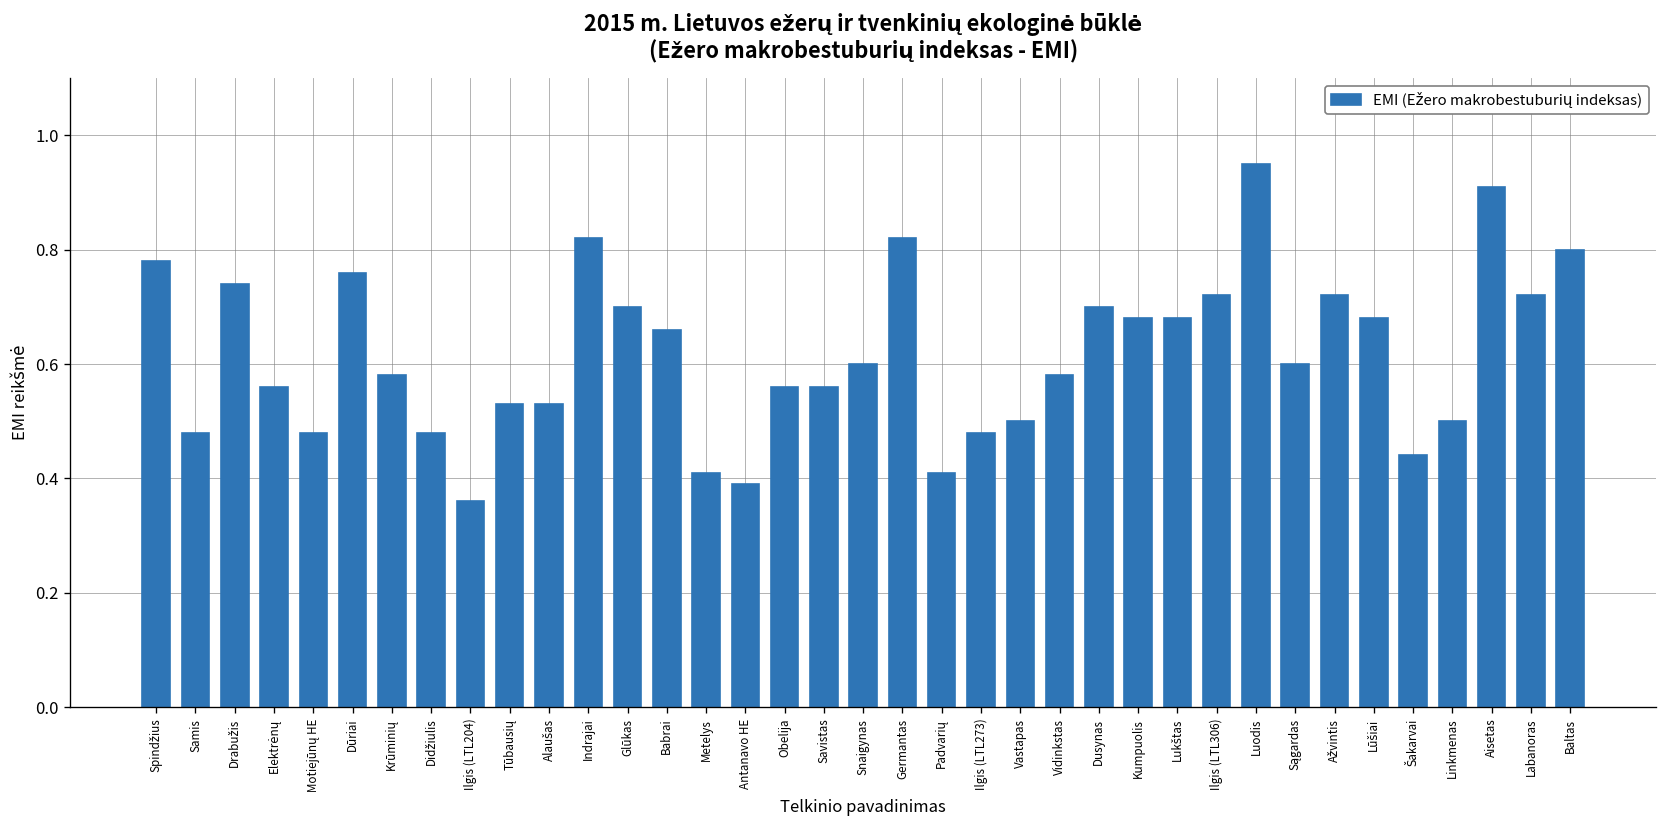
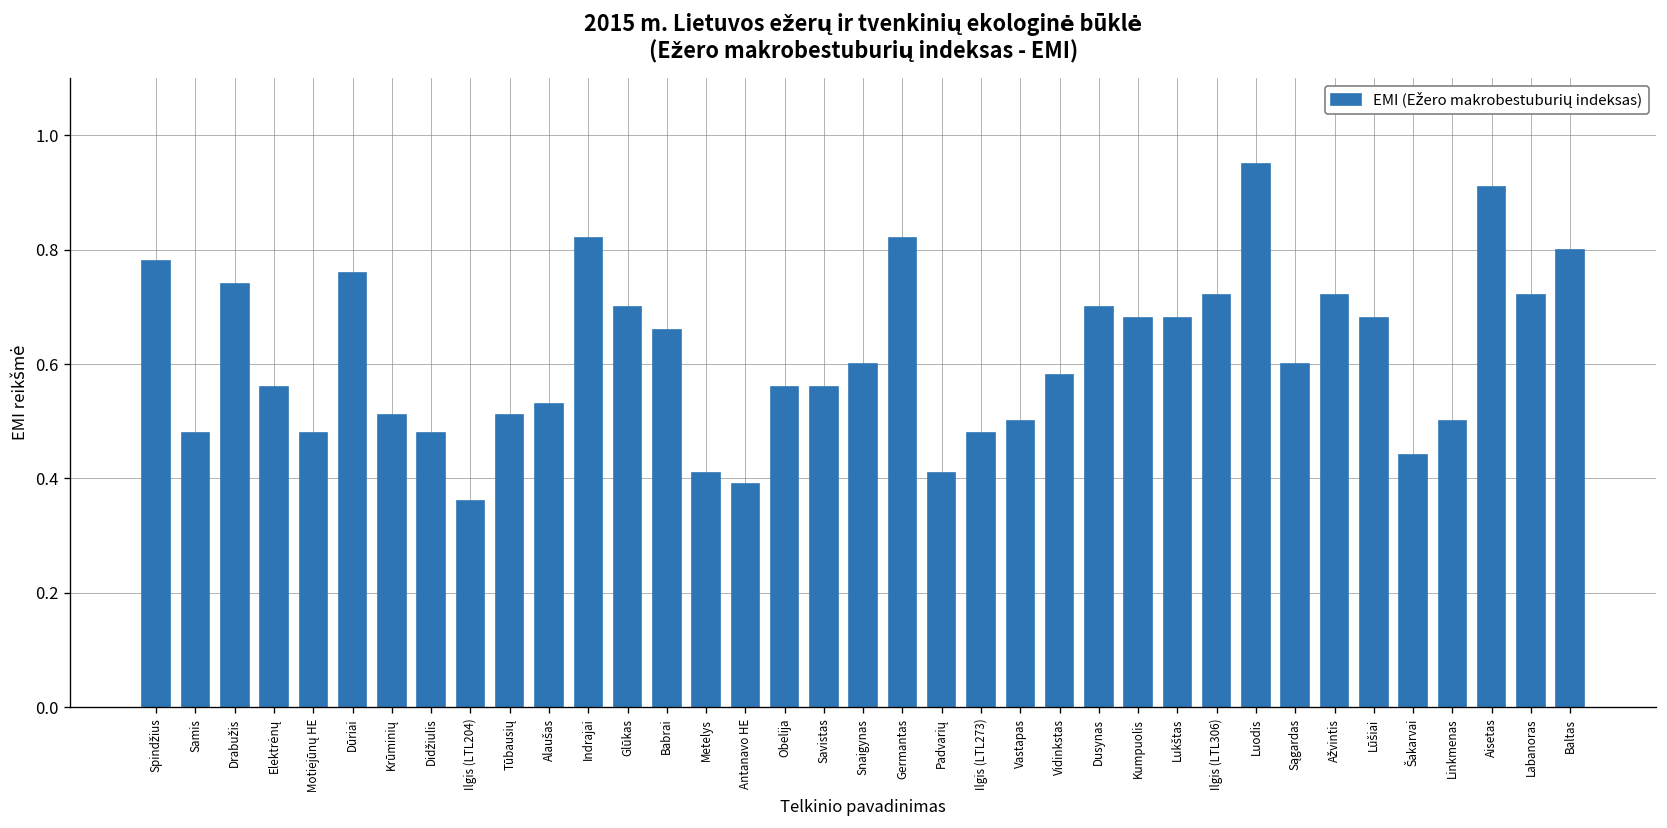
  {
    "Spindžius": 0.78,
    "Samis": 0.48,
    "Drabužis": 0.74,
    "Elektrėnų": 0.56,
    "Motiejūnų HE": 0.48,
    "Dūriai": 0.76,
-   "Krūminių": 0.58,
+   "Krūminių": 0.51,
    "Didžiulis": 0.48,
    "Ilgis (LTL204)": 0.36,
-   "Tūbausių": 0.53,
+   "Tūbausių": 0.51,
    "Alaušas": 0.53,
    "Indrajai": 0.82,
    "Glūkas": 0.70,
    "Babrai": 0.66,
    "Metelys": 0.41,
    "Antanavo HE": 0.39,
    "Obelija": 0.56,
    "Savistas": 0.56,
    "Snaigynas": 0.60,
    "Germantas": 0.82,
    "Padvarių": 0.41,
    "Ilgis (LTL273)": 0.48,
    "Vastapas": 0.50,
    "Vidinkstas": 0.58,
    "Dusynas": 0.70,
    "Kumpuolis": 0.68,
    "Lukštas": 0.68,
    "Ilgis (LTL306)": 0.72,
    "Luodis": 0.95,
    "Sągardas": 0.60,
    "Ažvintis": 0.72,
    "Lūšiai": 0.68,
    "Šakarvai": 0.44,
    "Linkmenas": 0.50,
    "Aisetas": 0.91,
    "Labanoras": 0.72,
    "Baltas": 0.80
  }
